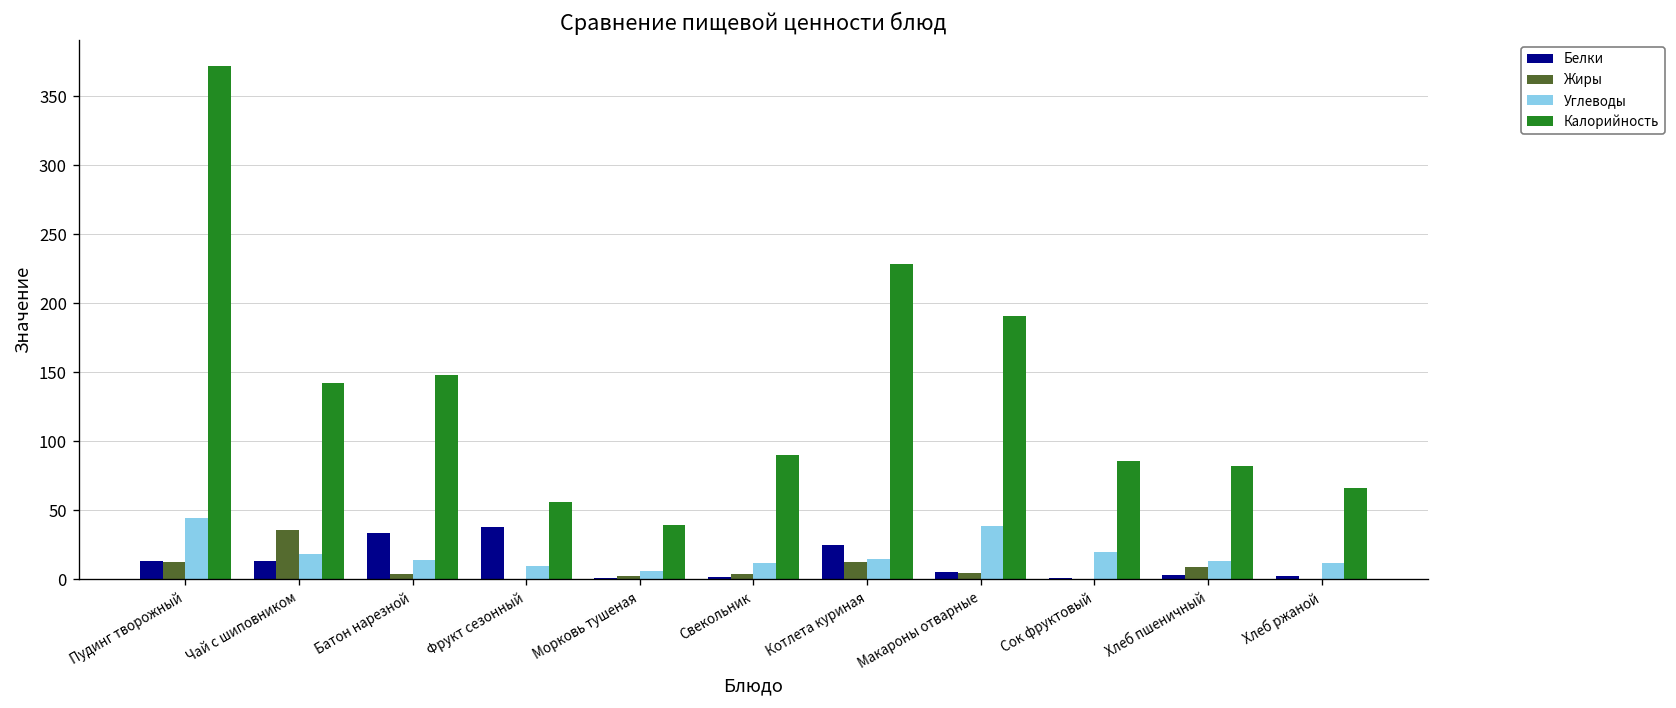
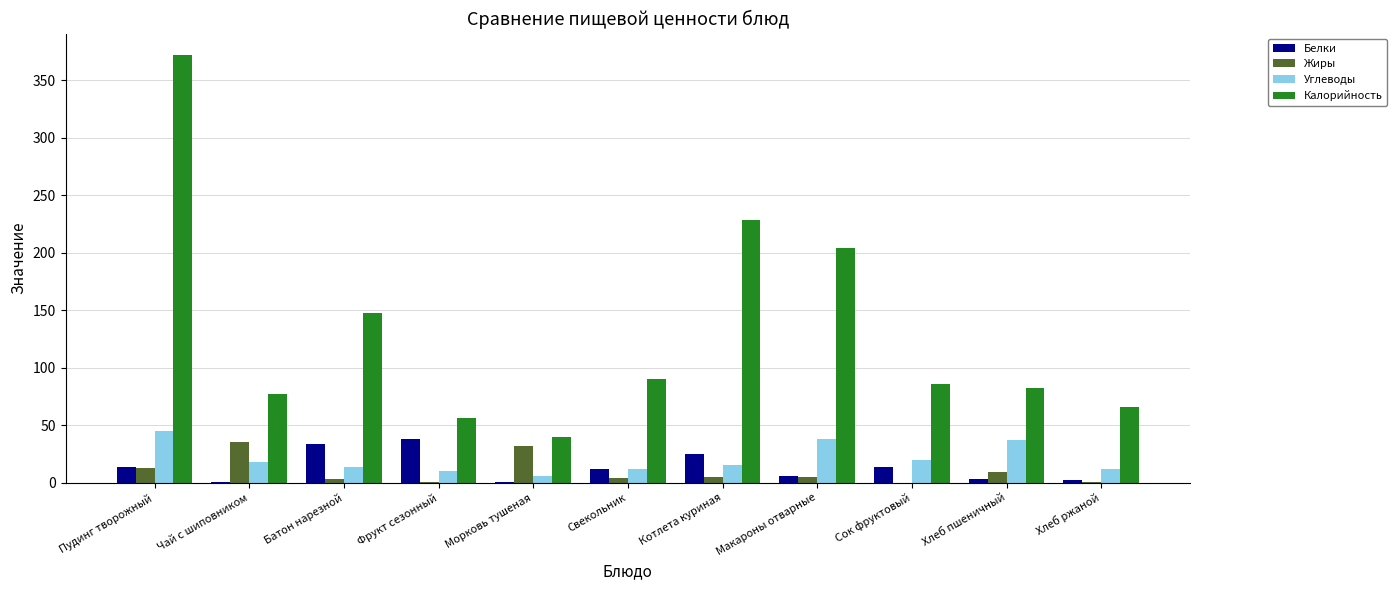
  {
    "Белки": {
      "Пудинг творожный": 14,
-     "Чай с шиповником": 13,
+     "Чай с шиповником": 0,
      "Батон нарезной": 34,
      "Фрукт сезонный": 38,
-     "Свекольник": 2,
+     "Свекольник": 12,
      "Котлета куриная": 25,
      "Макароны отварные": 6,
-     "Сок фруктовый": 1,
+     "Сок фруктовый": 14,
      "Хлеб пшеничный": 3,
      "Хлеб ржаной": 2
    },
    "Жиры": {
      "Пудинг творожный": 13,
      "Чай с шиповником": 36,
      "Батон нарезной": 4,
-     "Морковь тушеная": 3,
+     "Морковь тушеная": 32,
      "Свекольник": 4,
-     "Котлета куриная": 12,
+     "Котлета куриная": 5,
      "Макароны отварные": 5,
      "Хлеб пшеничный": 9
    },
    "Углеводы": {
      "Пудинг творожный": 45,
      "Чай с шиповником": 18,
      "Батон нарезной": 14,
      "Фрукт сезонный": 10,
      "Морковь тушеная": 6,
      "Свекольник": 12,
      "Котлета куриная": 15,
      "Макароны отварные": 38,
      "Сок фруктовый": 20,
-     "Хлеб пшеничный": 13,
+     "Хлеб пшеничный": 37,
      "Хлеб ржаной": 12
    },
    "Калорийность": {
      "Пудинг творожный": 372,
-     "Чай с шиповником": 142,
+     "Чай с шиповником": 77,
      "Батон нарезной": 148,
      "Фрукт сезонный": 56,
      "Морковь тушеная": 40,
      "Свекольник": 90,
      "Котлета куриная": 229,
-     "Макароны отварные": 191,
+     "Макароны отварные": 204,
      "Сок фруктовый": 86,
      "Хлеб пшеничный": 82,
      "Хлеб ржаной": 66
    }
  }
